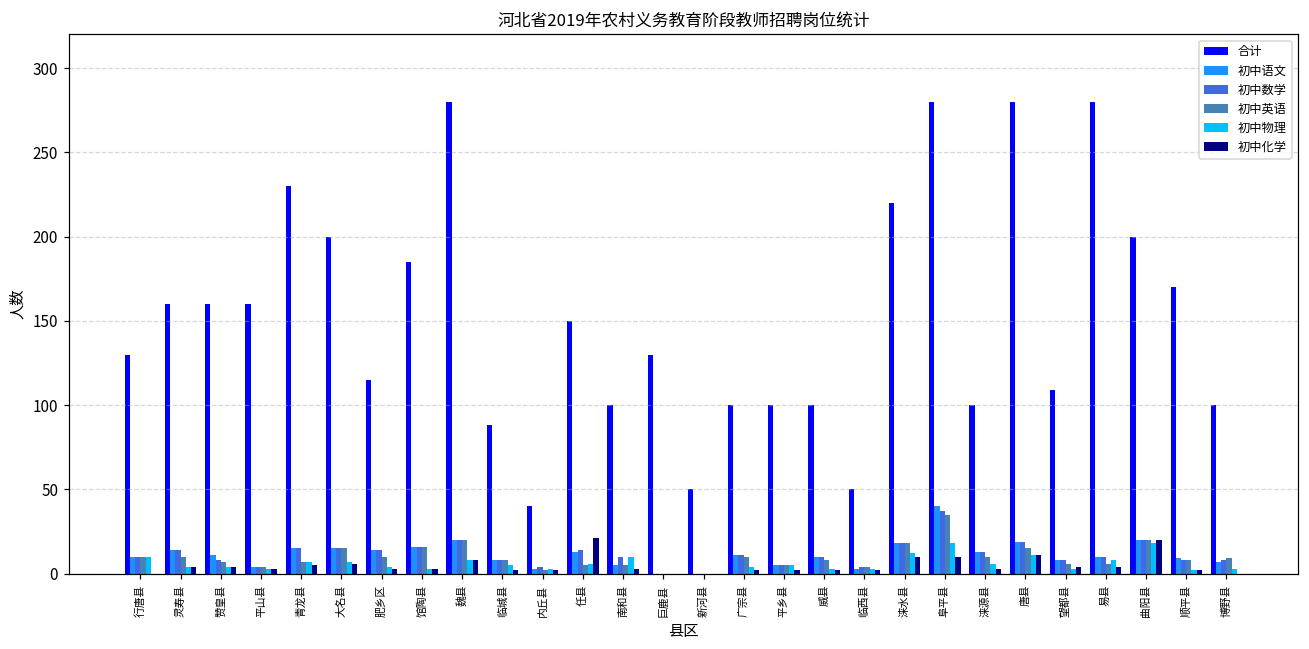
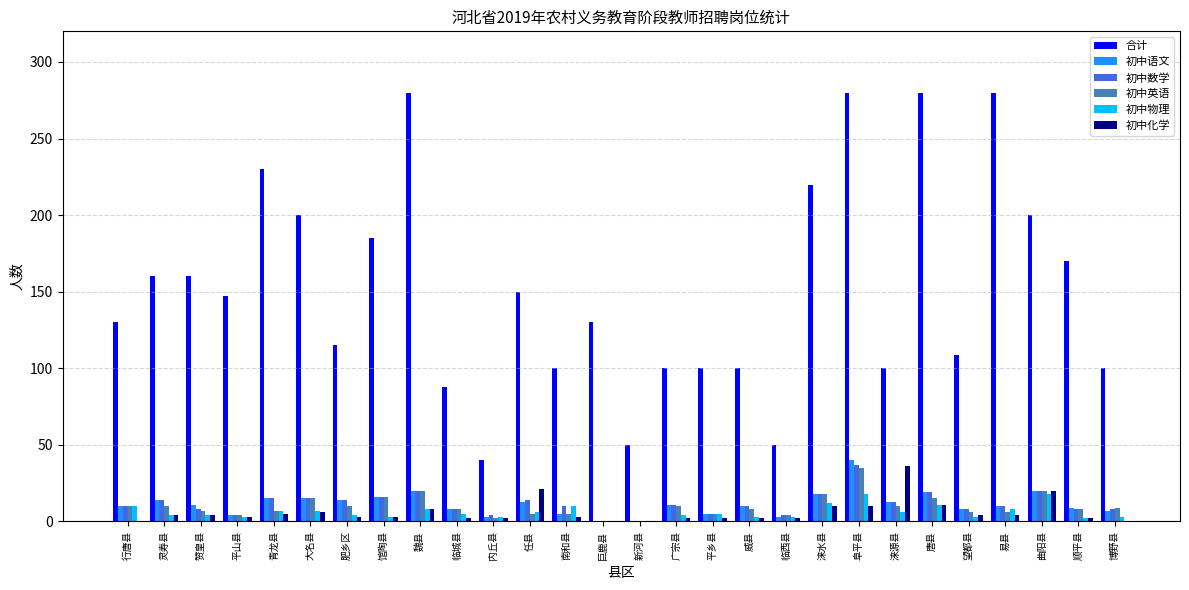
  {
    "合计": {
      "行唐县": 130,
      "灵寿县": 160,
      "赞皇县": 160,
-     "平山县": 160,
+     "平山县": 147,
      "青龙县": 230,
      "大名县": 200,
      "肥乡区": 115,
      "馆陶县": 185,
      "魏县": 280,
      "临城县": 88,
      "内丘县": 40,
      "任县": 150,
      "南和县": 100,
      "巨鹿县": 130,
      "新河县": 50,
      "广宗县": 100,
      "平乡县": 100,
      "威县": 100,
      "临西县": 50,
      "涞水县": 220,
      "阜平县": 280,
      "涞源县": 100,
      "唐县": 280,
      "望都县": 109,
      "易县": 280,
      "曲阳县": 200,
      "顺平县": 170,
      "博野县": 100
    },
    "初中化学": {
      "行唐县": 0,
      "灵寿县": 4,
      "赞皇县": 4,
      "平山县": 3,
      "青龙县": 5,
      "大名县": 6,
      "肥乡区": 3,
      "馆陶县": 3,
      "魏县": 8,
      "临城县": 2,
      "内丘县": 2,
      "任县": 21,
      "南和县": 3,
      "巨鹿县": 0,
      "新河县": 0,
      "广宗县": 2,
      "平乡县": 2,
      "威县": 2,
      "临西县": 2,
      "涞水县": 10,
      "阜平县": 10,
-     "涞源县": 3,
+     "涞源县": 36,
      "唐县": 11,
      "望都县": 4,
      "易县": 4,
      "曲阳县": 20,
      "顺平县": 2,
      "博野县": 0
    }
  }
